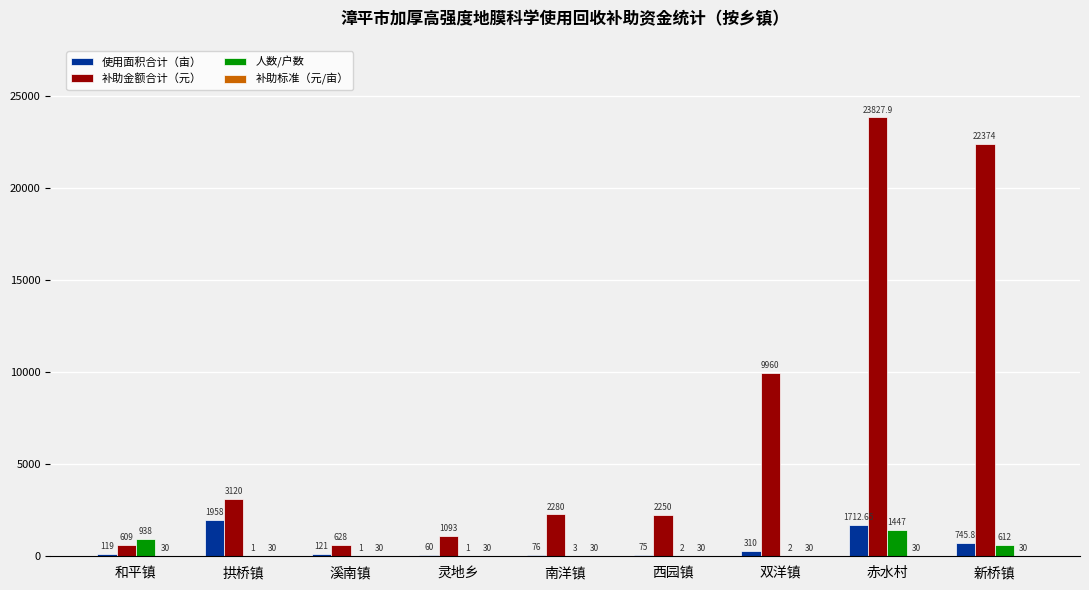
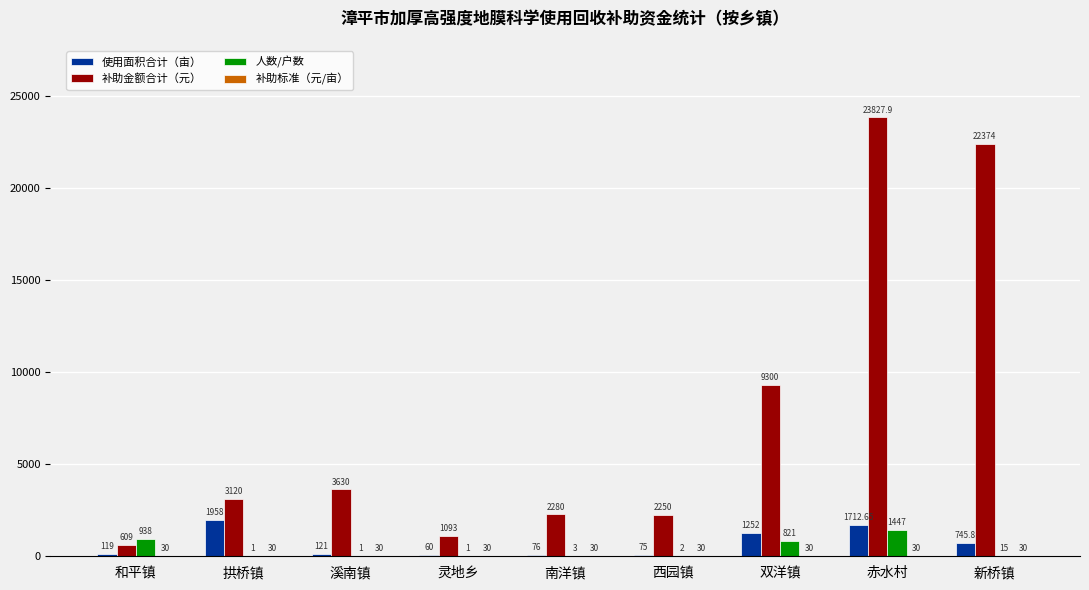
  {
    "使用面积合计（亩）": {
      "和平镇": 119,
      "拱桥镇": 1958,
      "溪南镇": 121,
      "灵地乡": 60,
      "南洋镇": 76,
      "西园镇": 75,
-     "双洋镇": 310,
+     "双洋镇": 1252,
      "赤水村": 1712.65,
      "新桥镇": 745.8
    },
    "补助金额合计（元）": {
      "和平镇": 609,
      "拱桥镇": 3120,
-     "溪南镇": 628,
+     "溪南镇": 3630,
      "灵地乡": 1093,
      "南洋镇": 2280,
      "西园镇": 2250,
-     "双洋镇": 9960,
+     "双洋镇": 9300,
      "赤水村": 23827.9,
      "新桥镇": 22374
    },
    "人数/户数": {
      "和平镇": 938,
      "拱桥镇": 1,
      "溪南镇": 1,
      "灵地乡": 1,
      "南洋镇": 3,
      "西园镇": 2,
-     "双洋镇": 2,
+     "双洋镇": 821,
      "赤水村": 1447,
-     "新桥镇": 612
+     "新桥镇": 15
    },
    "补助标准（元/亩）": {
      "和平镇": 30,
      "拱桥镇": 30,
      "溪南镇": 30,
      "灵地乡": 30,
      "南洋镇": 30,
      "西园镇": 30,
      "双洋镇": 30,
      "赤水村": 30,
      "新桥镇": 30
    }
  }
